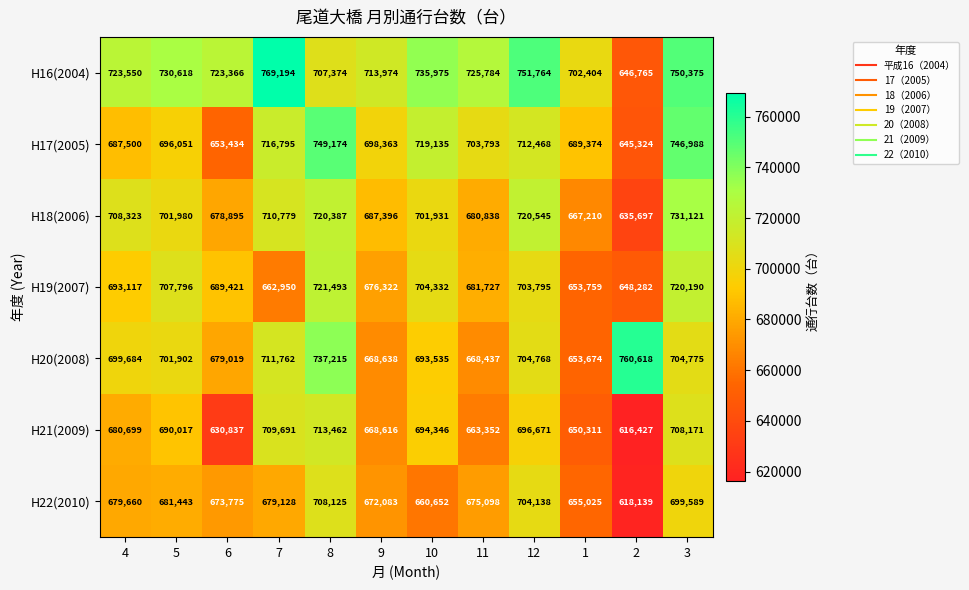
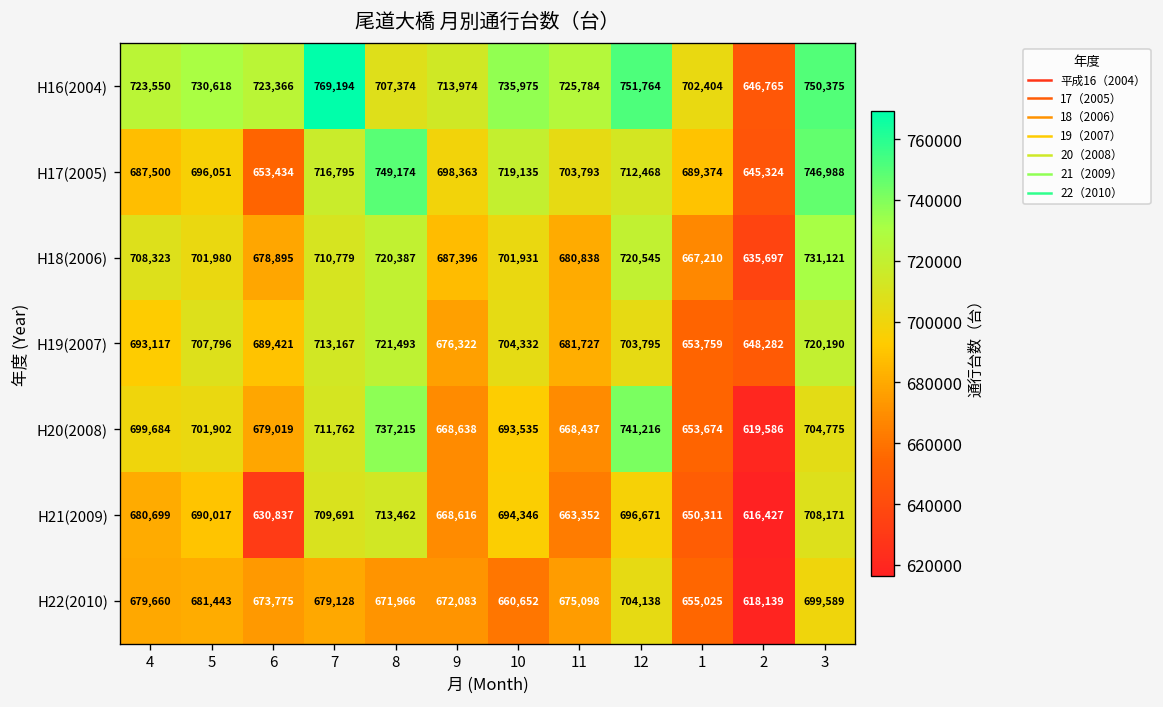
  {
    "H16(2004)": {
      "4": "723,550",
      "5": "730,618",
      "6": "723,366",
      "7": "769,194",
      "8": "707,374",
      "9": "713,974",
      "10": "735,975",
      "11": "725,784",
      "12": "751,764",
      "1": "702,404",
      "2": "646,765",
      "3": "750,375"
    },
    "H17(2005)": {
      "4": "687,500",
      "5": "696,051",
      "6": "653,434",
      "7": "716,795",
      "8": "749,174",
      "9": "698,363",
      "10": "719,135",
      "11": "703,793",
      "12": "712,468",
      "1": "689,374",
      "2": "645,324",
      "3": "746,988"
    },
    "H18(2006)": {
      "4": "708,323",
      "5": "701,980",
      "6": "678,895",
      "7": "710,779",
      "8": "720,387",
      "9": "687,396",
      "10": "701,931",
      "11": "680,838",
      "12": "720,545",
      "1": "667,210",
      "2": "635,697",
      "3": "731,121"
    },
    "H19(2007)": {
      "4": "693,117",
      "5": "707,796",
      "6": "689,421",
-     "7": "662,950",
+     "7": "713,167",
      "8": "721,493",
      "9": "676,322",
      "10": "704,332",
      "11": "681,727",
      "12": "703,795",
      "1": "653,759",
      "2": "648,282",
      "3": "720,190"
    },
    "H20(2008)": {
      "4": "699,684",
      "5": "701,902",
      "6": "679,019",
      "7": "711,762",
      "8": "737,215",
      "9": "668,638",
      "10": "693,535",
      "11": "668,437",
-     "12": "704,768",
+     "12": "741,216",
      "1": "653,674",
-     "2": "760,618",
+     "2": "619,586",
      "3": "704,775"
    },
    "H21(2009)": {
      "4": "680,699",
      "5": "690,017",
      "6": "630,837",
      "7": "709,691",
      "8": "713,462",
      "9": "668,616",
      "10": "694,346",
      "11": "663,352",
      "12": "696,671",
      "1": "650,311",
      "2": "616,427",
      "3": "708,171"
    },
    "H22(2010)": {
      "4": "679,660",
      "5": "681,443",
      "6": "673,775",
      "7": "679,128",
-     "8": "708,125",
+     "8": "671,966",
      "9": "672,083",
      "10": "660,652",
      "11": "675,098",
      "12": "704,138",
      "1": "655,025",
      "2": "618,139",
      "3": "699,589"
    }
  }
